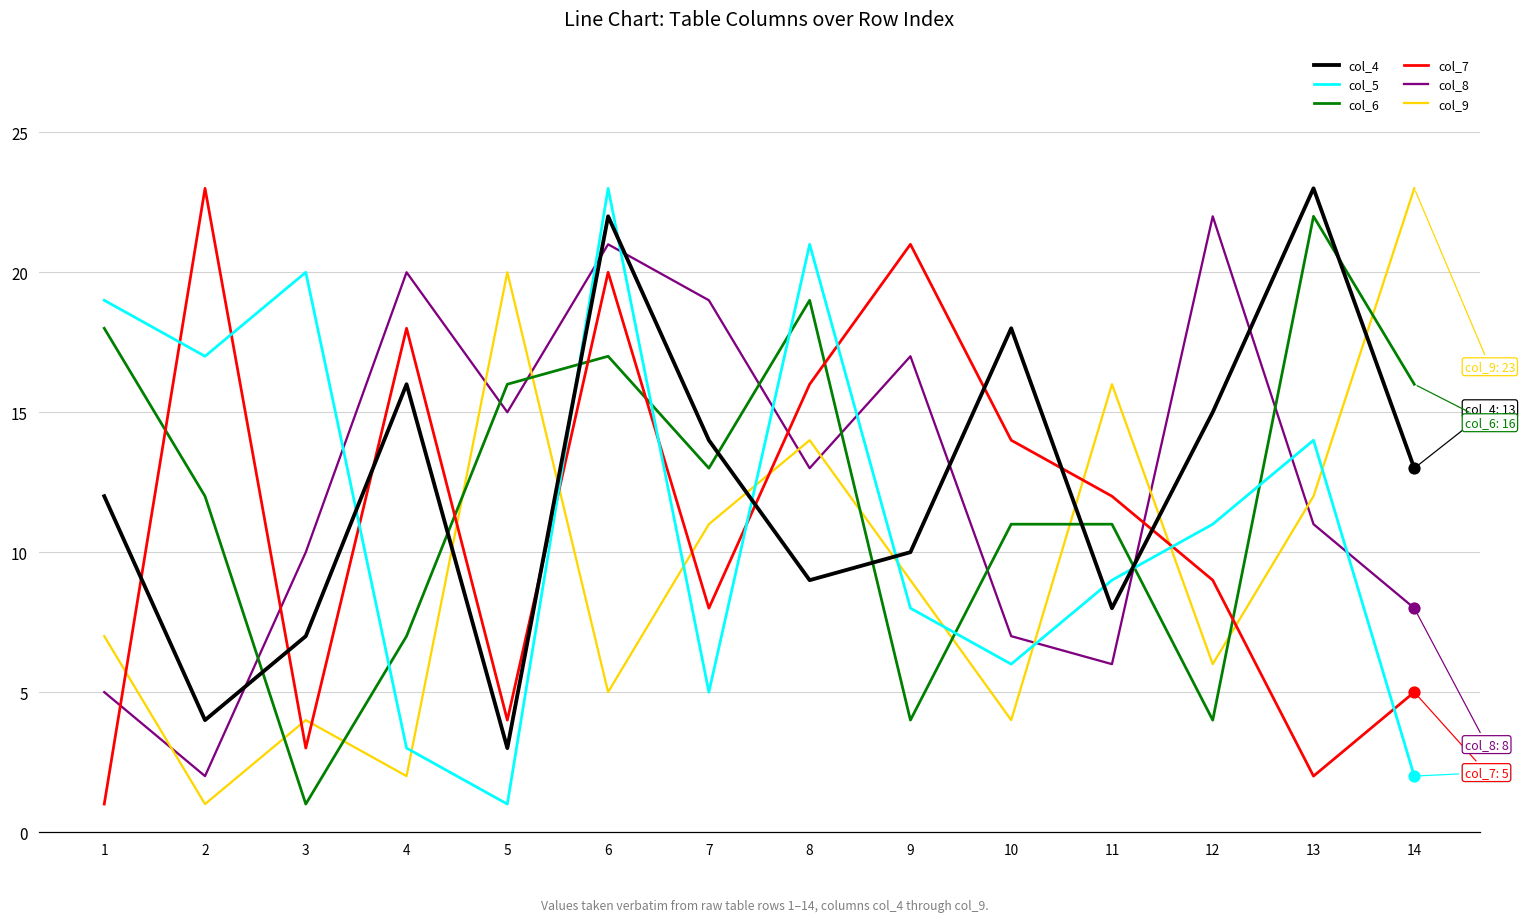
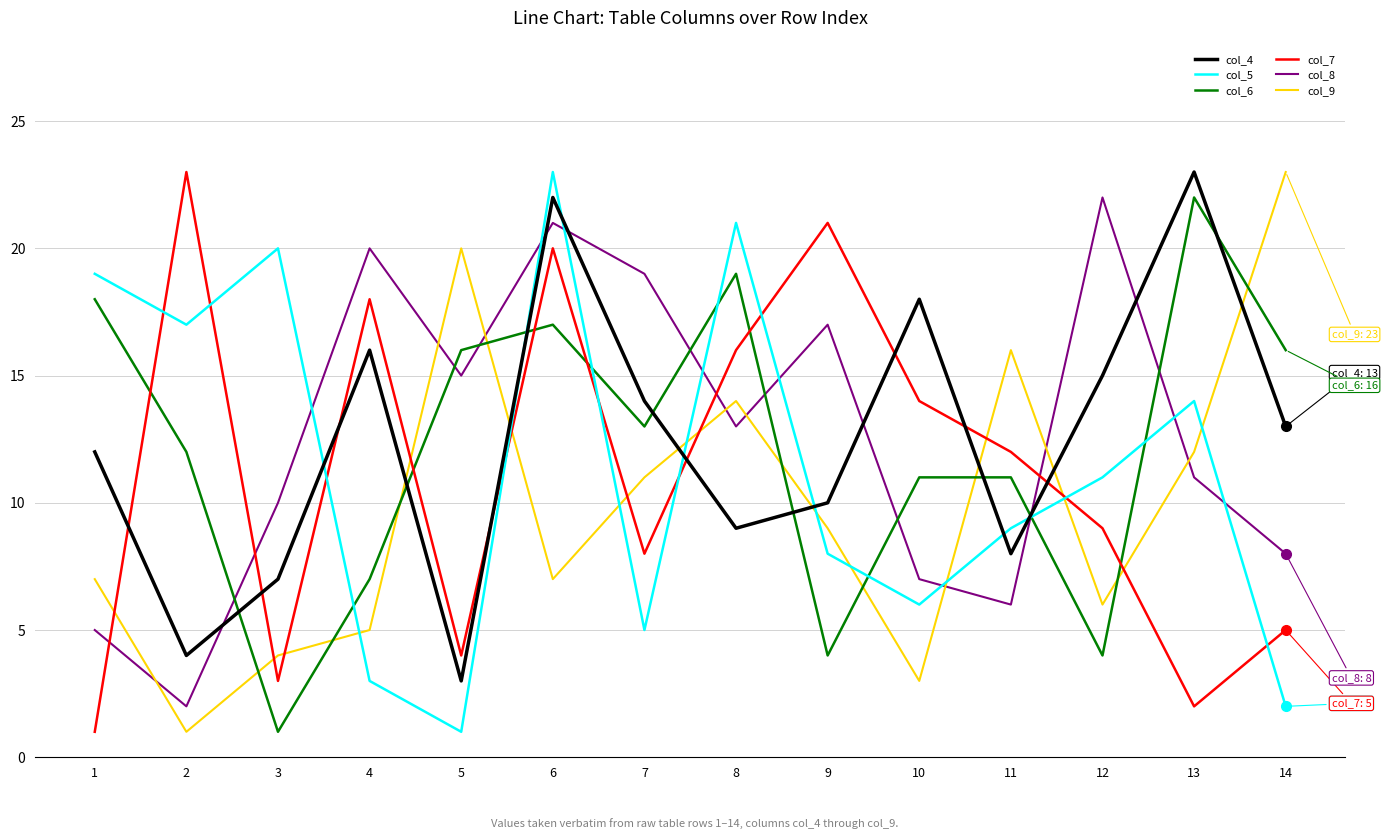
  {
    "col_6": {
      "1": 18,
      "2": 12,
      "3": 1,
      "4": 7,
      "5": 16,
      "6": 17,
      "7": 13,
      "8": 19,
      "9": 4,
      "10": 11,
      "11": 11,
      "12": 4,
      "13": 22
    },
    "col_9": {
      "1": 7,
      "2": 1,
      "3": 4,
-     "4": 2,
+     "4": 5,
      "5": 20,
-     "6": 5,
+     "6": 7,
      "7": 11,
      "8": 14,
      "9": 9,
-     "10": 4,
+     "10": 3,
      "11": 16,
      "12": 6,
      "13": 12
    }
  }
